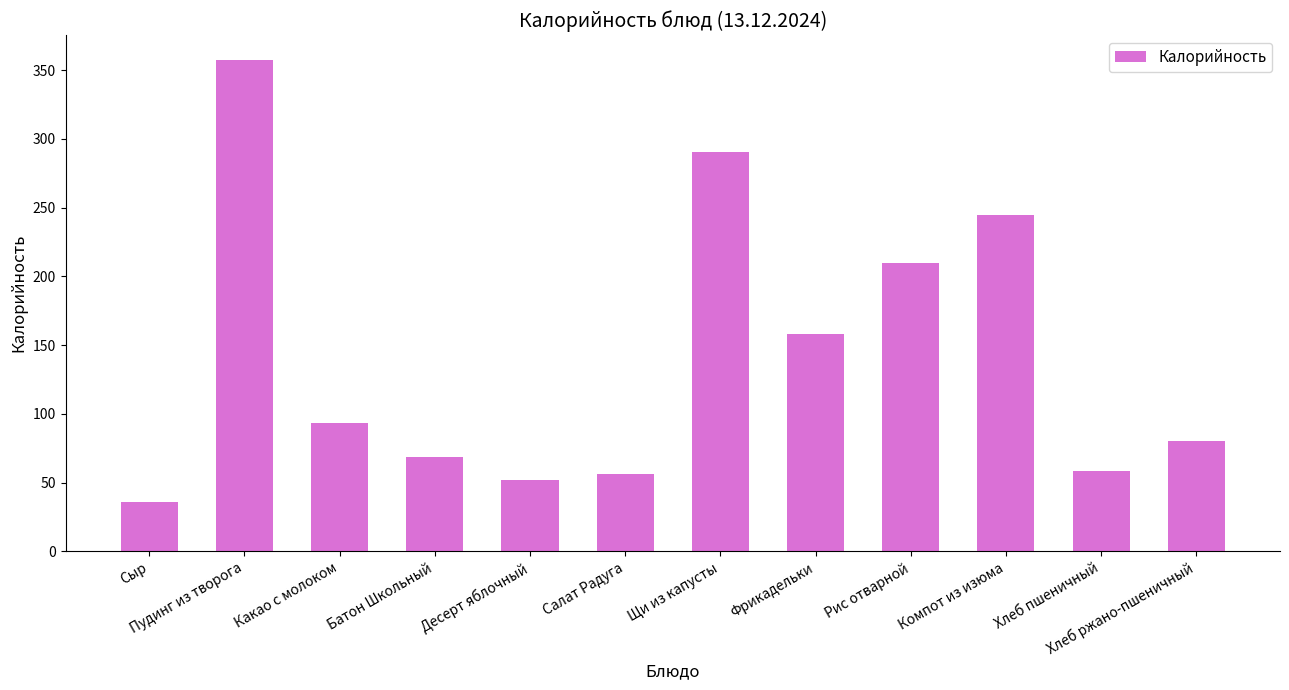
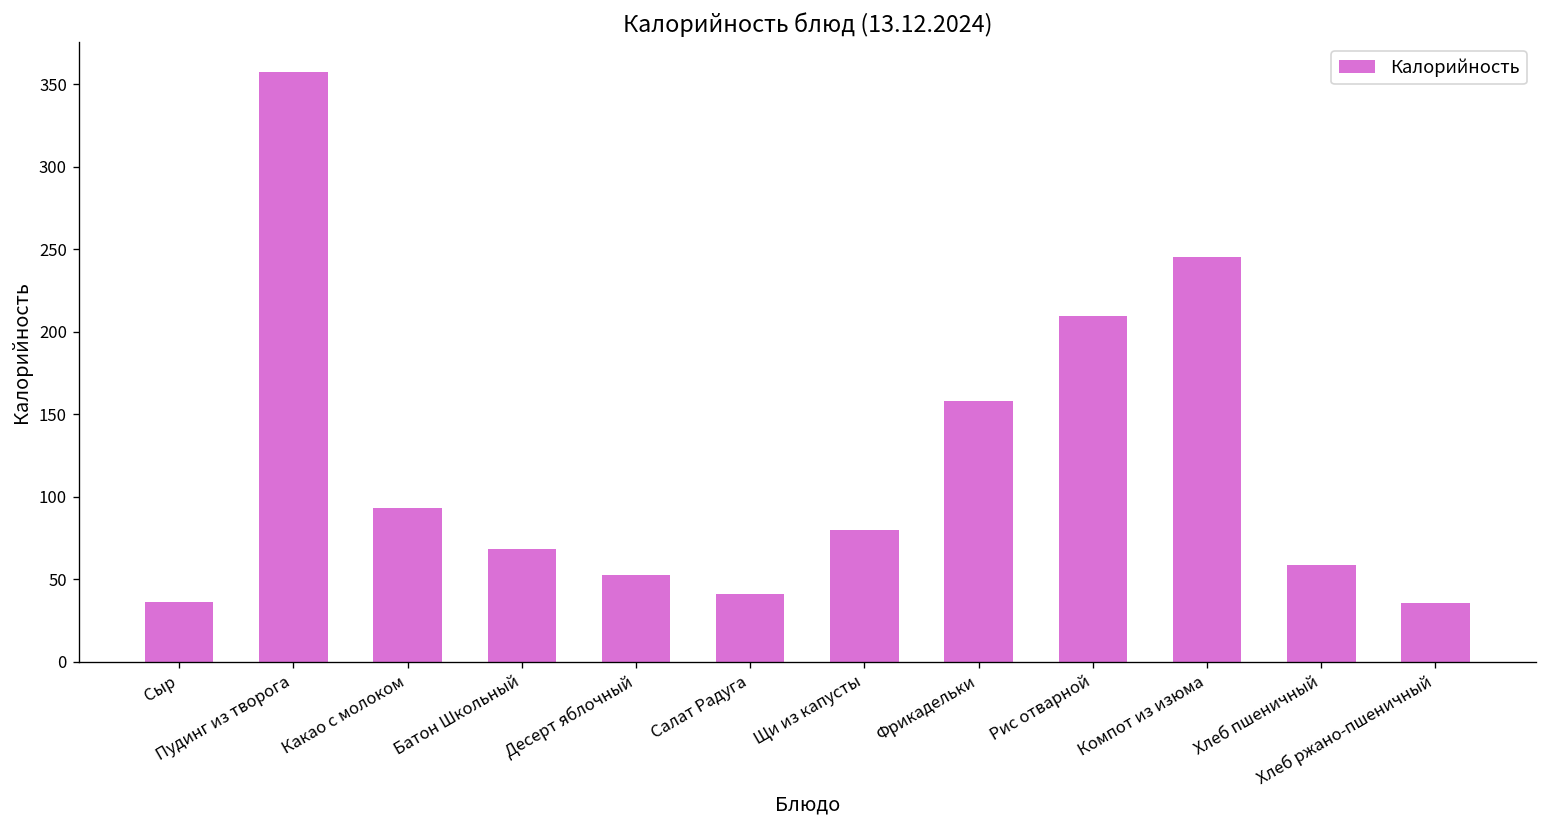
  {
    "Сыр": 36,
    "Пудинг из творога": 358,
    "Какао с молоком": 93,
    "Батон Школьный": 68,
    "Десерт яблочный": 52,
-   "Салат Радуга": 57,
-   "Щи из капусты": 290,
+   "Салат Радуга": 41,
+   "Щи из капусты": 80,
    "Фрикадельки": 158,
    "Рис отварной": 210,
    "Компот из изюма": 245,
    "Хлеб пшеничный": 59,
-   "Хлеб ржано-пшеничный": 80
+   "Хлеб ржано-пшеничный": 36
  }
